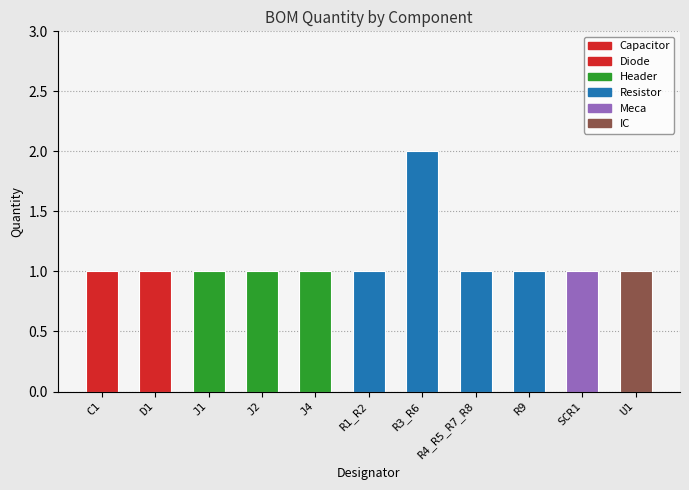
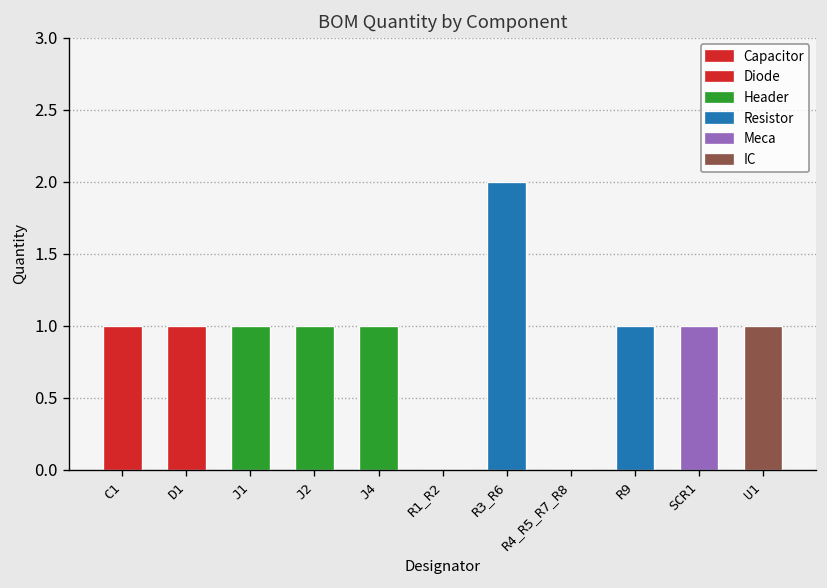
  {
    "C1": 1,
    "D1": 1,
    "J1": 1,
    "J2": 1,
    "J4": 1,
-   "R1_R2": 1,
+   "R1_R2": 0,
    "R3_R6": 2,
-   "R4_R5_R7_R8": 1,
+   "R4_R5_R7_R8": 0,
    "R9": 1,
    "SCR1": 1,
    "U1": 1
  }
